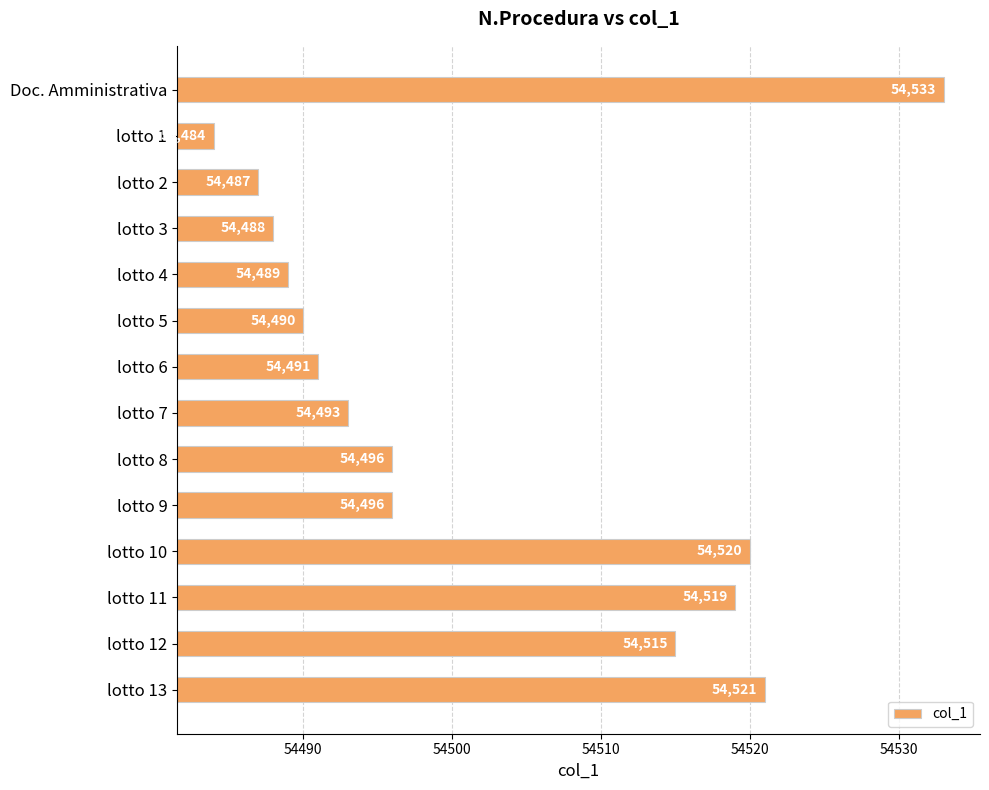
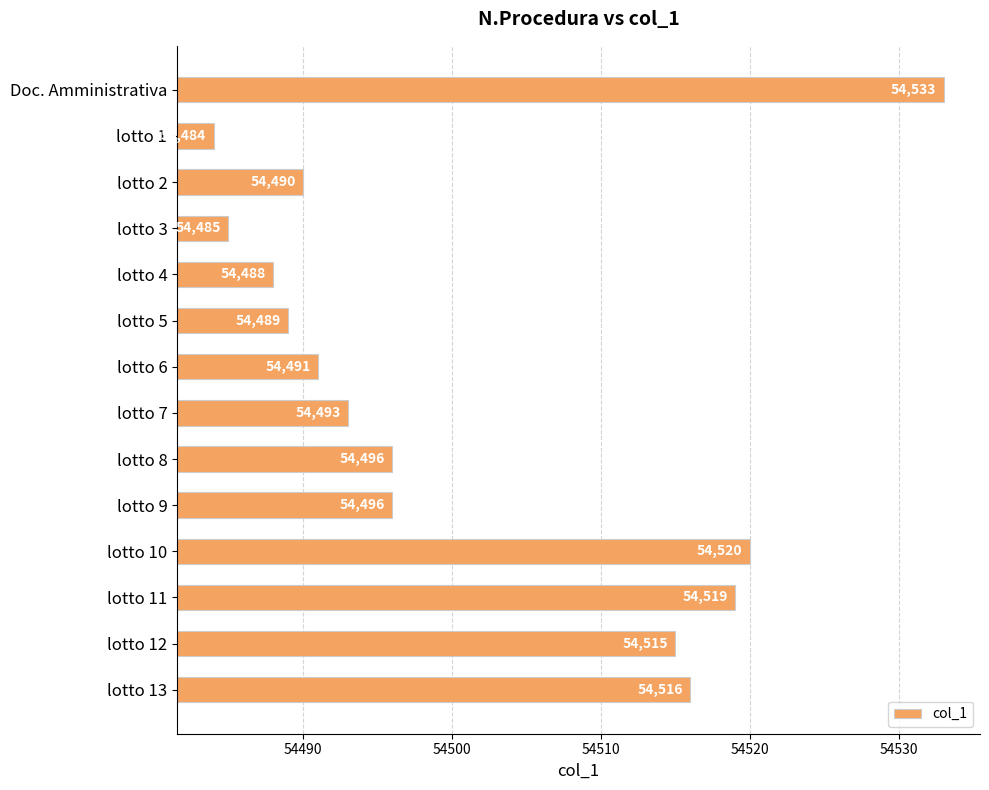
  {
    "Doc. Amministrativa": "54,533",
    "lotto 1": "54,484",
-   "lotto 2": "54,487",
-   "lotto 3": "54,488",
-   "lotto 4": "54,489",
-   "lotto 5": "54,490",
+   "lotto 2": "54,490",
+   "lotto 3": "54,485",
+   "lotto 4": "54,488",
+   "lotto 5": "54,489",
    "lotto 6": "54,491",
    "lotto 7": "54,493",
    "lotto 8": "54,496",
    "lotto 9": "54,496",
    "lotto 10": "54,520",
    "lotto 11": "54,519",
    "lotto 12": "54,515",
-   "lotto 13": "54,521"
+   "lotto 13": "54,516"
  }
